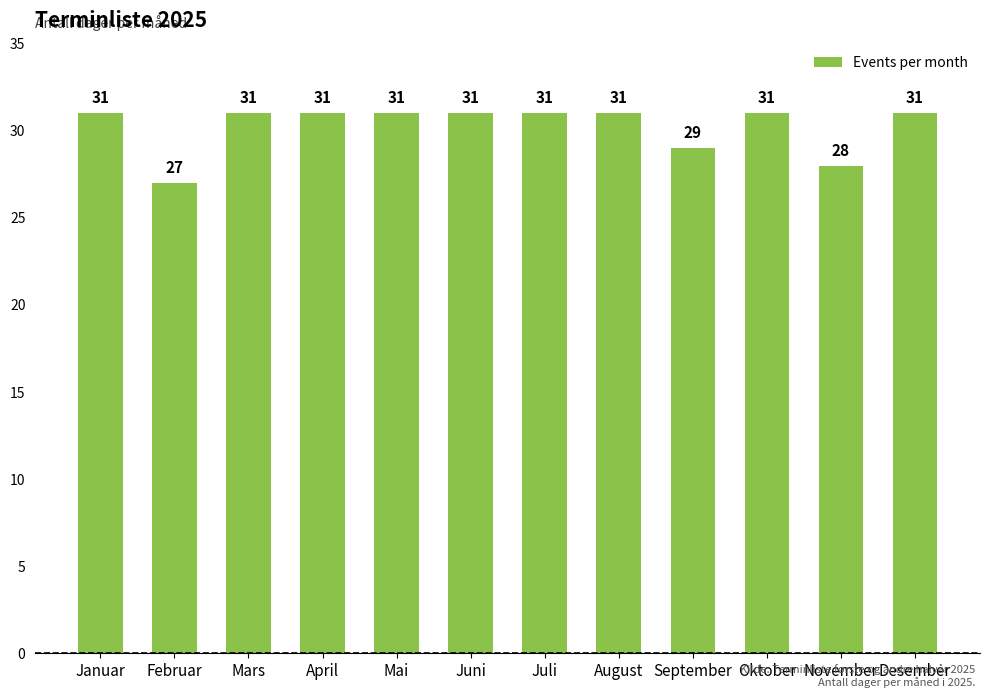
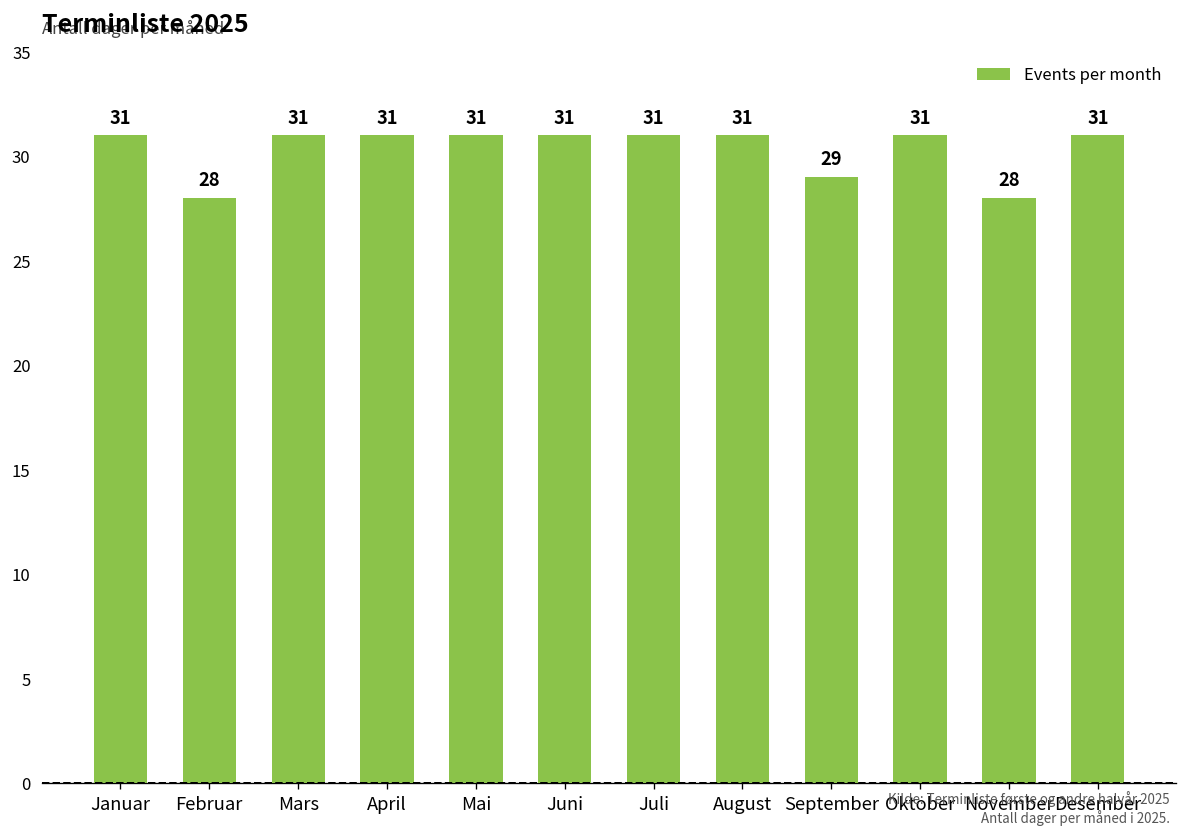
  {
    "Januar": 31,
-   "Februar": 27,
+   "Februar": 28,
    "Mars": 31,
    "April": 31,
    "Mai": 31,
    "Juni": 31,
    "Juli": 31,
    "August": 31,
    "September": 29,
    "Oktober": 31,
    "November": 28,
    "Desember": 31
  }
